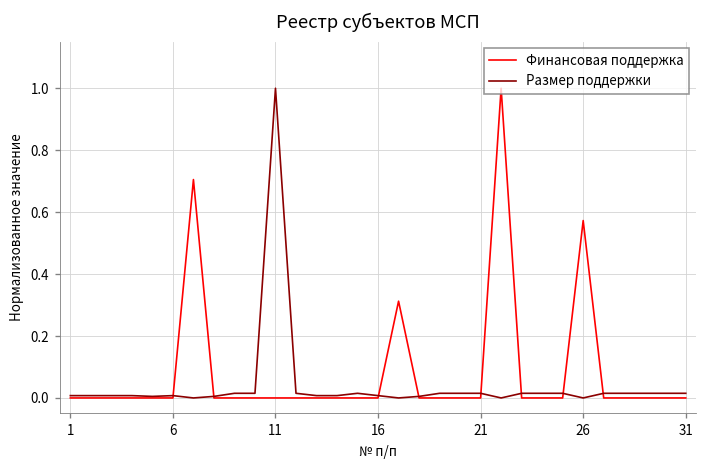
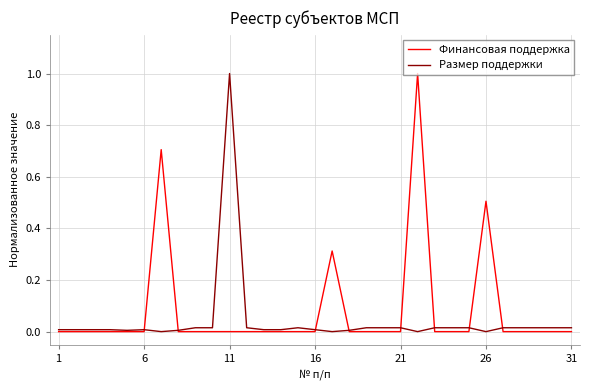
  {
    "Финансовая поддержка": {
      "11": 0.00,
      "21": 0.00,
-     "26": 0.57,
+     "26": 0.51,
      "31": 0.00
    },
    "Размер поддержки": {
      "11": 1.00,
      "21": 0.02,
      "26": 0.00,
      "31": 0.02
    }
  }
